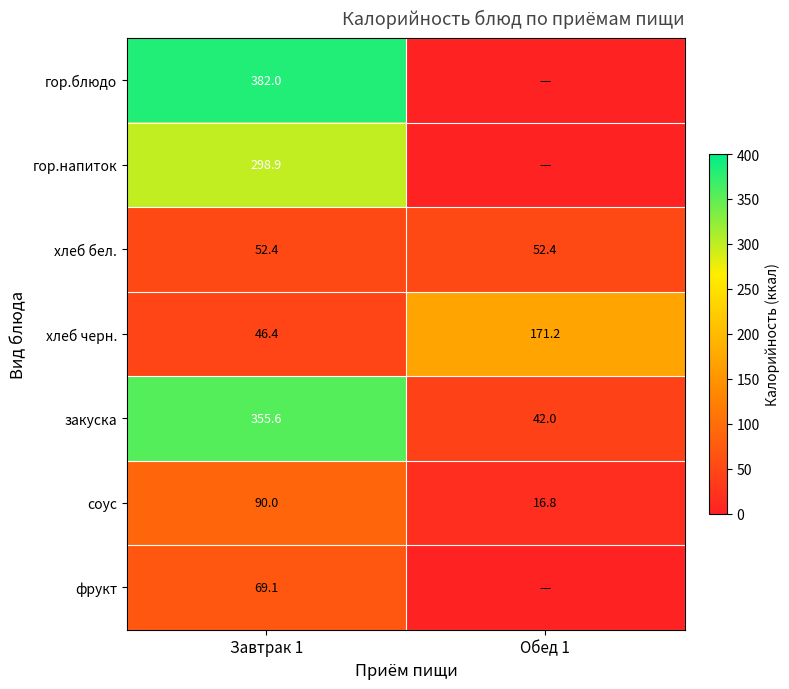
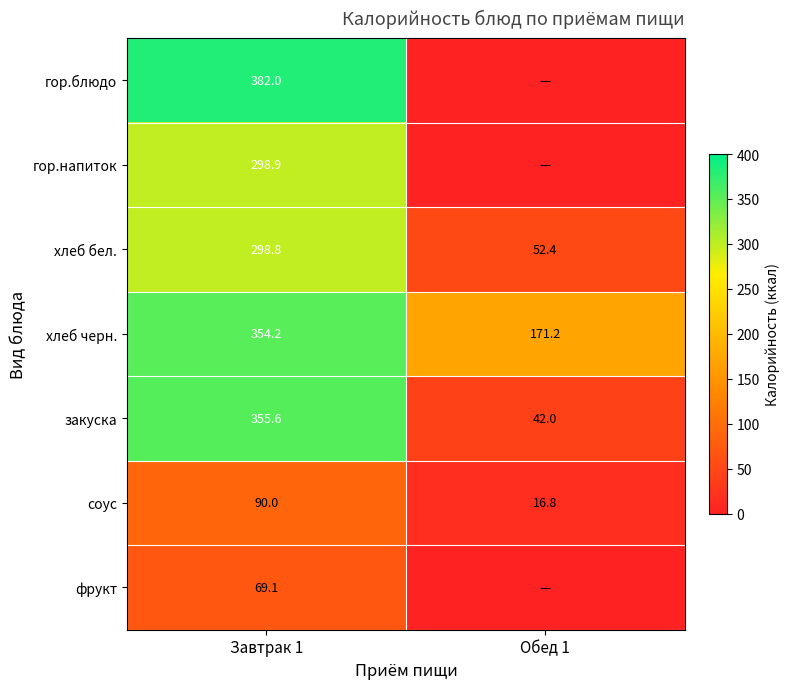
  {
    "гор.блюдо": {
      "Завтрак 1": 382.0
    },
    "гор.напиток": {
      "Завтрак 1": 298.9
    },
    "хлеб бел.": {
-     "Завтрак 1": 52.4,
+     "Завтрак 1": 298.8,
      "Обед 1": 52.4
    },
    "хлеб черн.": {
-     "Завтрак 1": 46.4,
+     "Завтрак 1": 354.2,
      "Обед 1": 171.2
    },
    "закуска": {
      "Завтрак 1": 355.6,
      "Обед 1": 42.0
    },
    "соус": {
      "Завтрак 1": 90.0,
      "Обед 1": 16.8
    },
    "фрукт": {
      "Завтрак 1": 69.1
    }
  }
